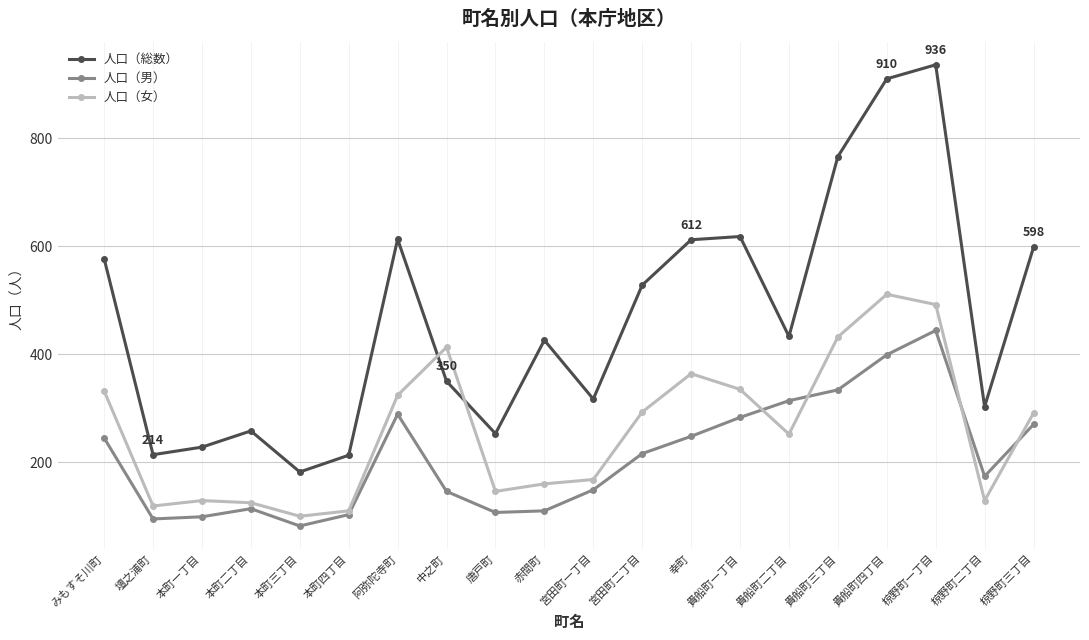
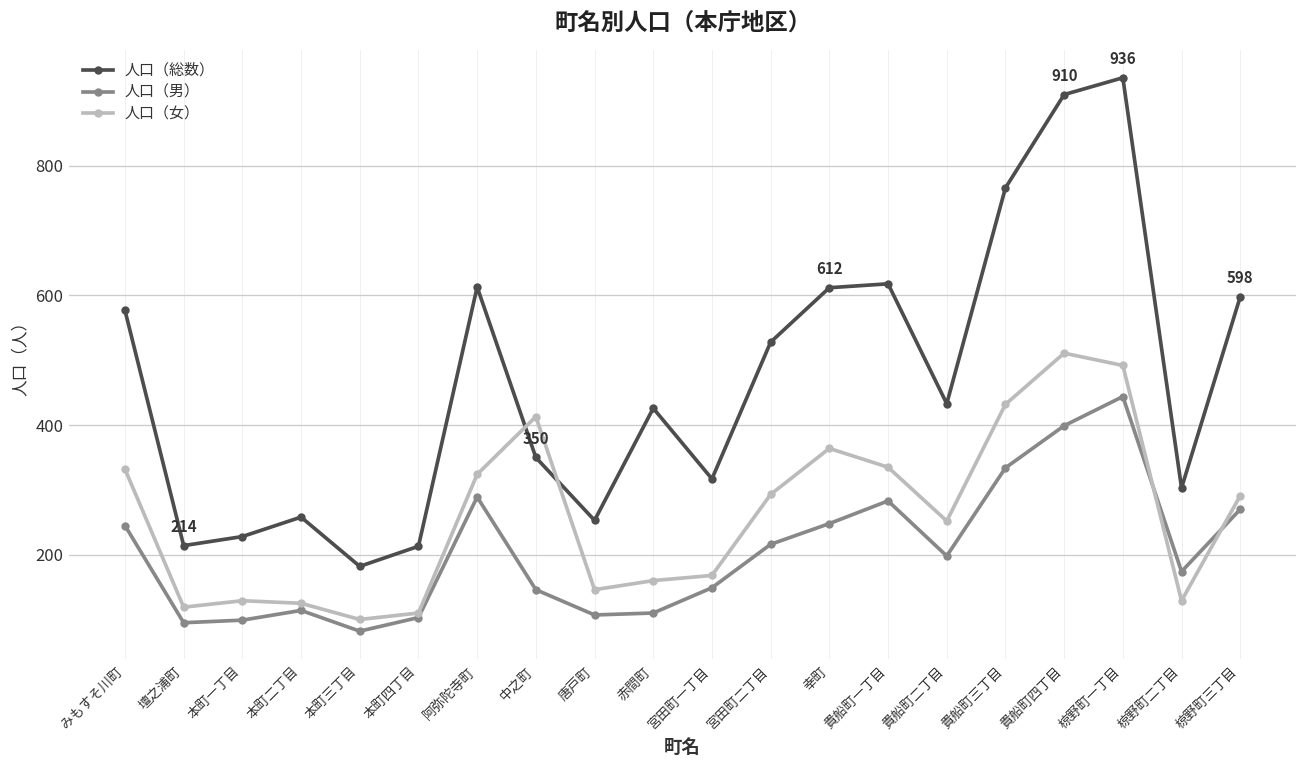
  {
    "人口（総数）": {
      "壇之浦町": 214,
      "中之町": 350,
      "幸町": 612,
      "貴船町四丁目": 910,
      "椋野町一丁目": 936,
      "椋野町三丁目": 598
    },
    "人口（男）": {
      "みもすそ川町": 250,
      "壇之浦町": 100,
      "本町一丁目": 100,
      "本町二丁目": 110,
      "本町三丁目": 80,
      "本町四丁目": 100,
      "阿弥陀寺町": 290,
      "中之町": 150,
      "唐戸町": 110,
      "赤間町": 110,
      "宮田町一丁目": 150,
      "宮田町二丁目": 220,
      "幸町": 250,
      "貴船町一丁目": 280,
-     "貴船町二丁目": 310,
+     "貴船町二丁目": 200,
      "貴船町三丁目": 330,
      "貴船町四丁目": 400,
      "椋野町一丁目": 440,
      "椋野町二丁目": 170,
      "椋野町三丁目": 270
    },
    "人口（女）": {
      "みもすそ川町": 330,
      "壇之浦町": 120,
      "本町一丁目": 130,
      "本町二丁目": 130,
      "本町三丁目": 100,
      "本町四丁目": 110,
      "阿弥陀寺町": 320,
      "中之町": 410,
      "唐戸町": 150,
      "赤間町": 160,
      "宮田町一丁目": 170,
      "宮田町二丁目": 290,
      "幸町": 360,
      "貴船町一丁目": 340,
      "貴船町二丁目": 250,
      "貴船町三丁目": 430,
      "貴船町四丁目": 510,
      "椋野町一丁目": 490,
      "椋野町二丁目": 130,
      "椋野町三丁目": 290
    }
  }
